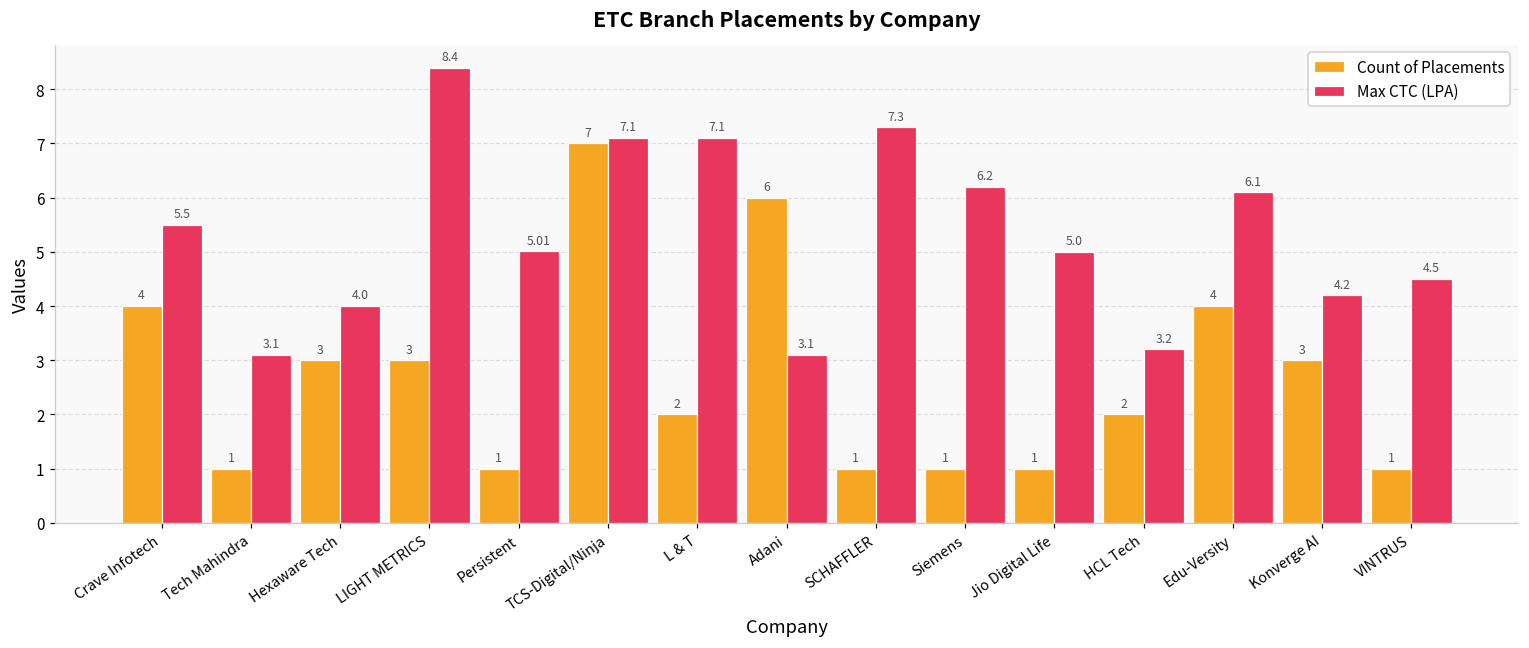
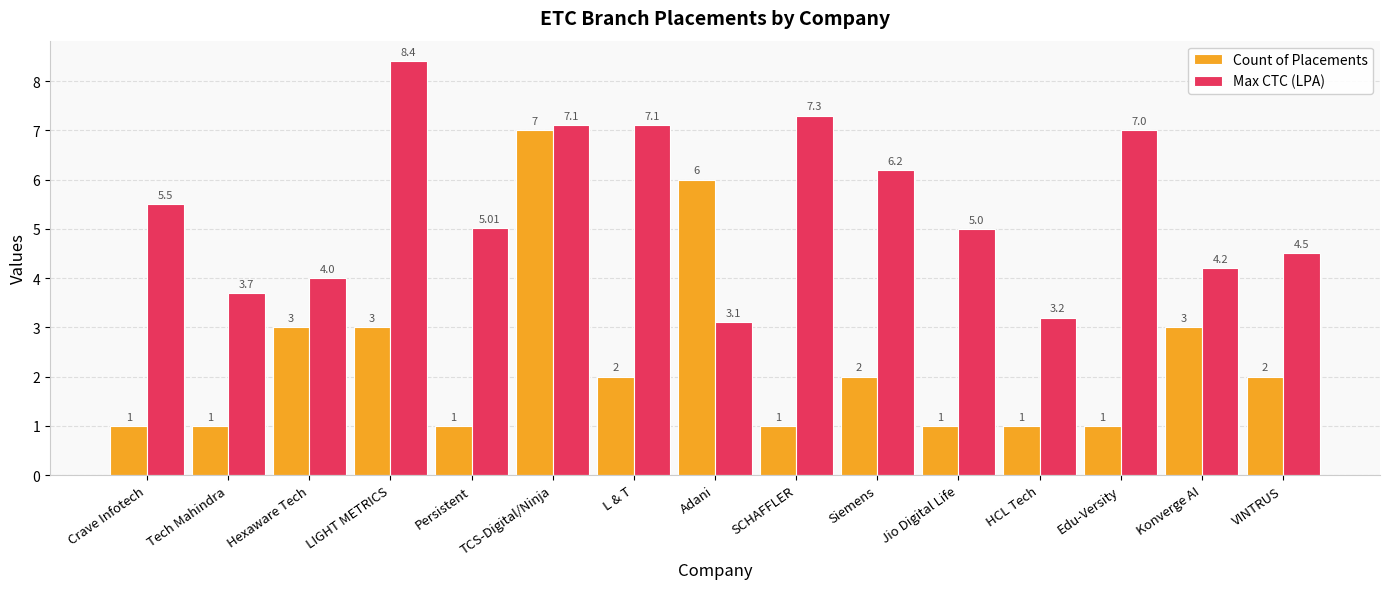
  {
    "Count of Placements": {
-     "Crave Infotech": 4,
+     "Crave Infotech": 1,
      "Tech Mahindra": 1,
      "Hexaware Tech": 3,
      "LIGHT METRICS": 3,
      "Persistent": 1,
      "TCS-Digital/Ninja": 7,
      "L & T": 2,
      "Adani": 6,
      "SCHAFFLER": 1,
-     "Siemens": 1,
+     "Siemens": 2,
      "Jio Digital Life": 1,
-     "HCL Tech": 2,
-     "Edu-Versity": 4,
+     "HCL Tech": 1,
+     "Edu-Versity": 1,
      "Konverge AI": 3,
-     "VINTRUS": 1
+     "VINTRUS": 2
    },
    "Max CTC (LPA)": {
      "Crave Infotech": 5.5,
-     "Tech Mahindra": 3.1,
+     "Tech Mahindra": 3.7,
      "Hexaware Tech": 4.0,
      "LIGHT METRICS": 8.4,
      "Persistent": 5.01,
      "TCS-Digital/Ninja": 7.1,
      "L & T": 7.1,
      "Adani": 3.1,
      "SCHAFFLER": 7.3,
      "Siemens": 6.2,
      "Jio Digital Life": 5.0,
      "HCL Tech": 3.2,
-     "Edu-Versity": 6.1,
+     "Edu-Versity": 7.0,
      "Konverge AI": 4.2,
      "VINTRUS": 4.5
    }
  }
